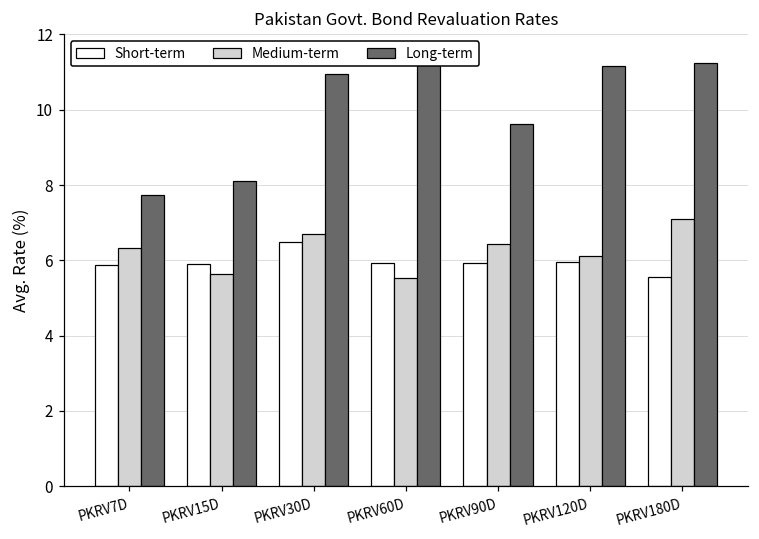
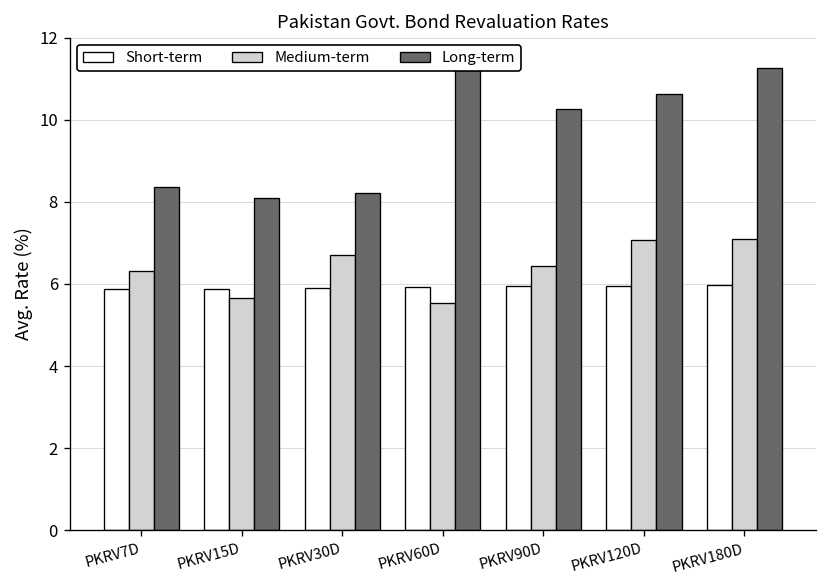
  {
    "Short-term": {
      "PKRV7D": 5.9,
      "PKRV15D": 5.9,
-     "PKRV30D": 6.5,
+     "PKRV30D": 5.9,
      "PKRV60D": 5.9,
      "PKRV90D": 5.9,
      "PKRV120D": 6.0,
-     "PKRV180D": 5.6
+     "PKRV180D": 6.0
    },
    "Medium-term": {
      "PKRV7D": 6.3,
      "PKRV15D": 5.7,
      "PKRV30D": 6.7,
      "PKRV60D": 5.5,
      "PKRV90D": 6.4,
-     "PKRV120D": 6.1,
+     "PKRV120D": 7.1,
      "PKRV180D": 7.1
    },
    "Long-term": {
-     "PKRV7D": 7.7,
+     "PKRV7D": 8.4,
      "PKRV15D": 8.1,
-     "PKRV30D": 10.9,
-     "PKRV90D": 9.6,
-     "PKRV120D": 11.2,
+     "PKRV30D": 8.2,
+     "PKRV90D": 10.3,
+     "PKRV120D": 10.6,
      "PKRV180D": 11.3
    }
  }
